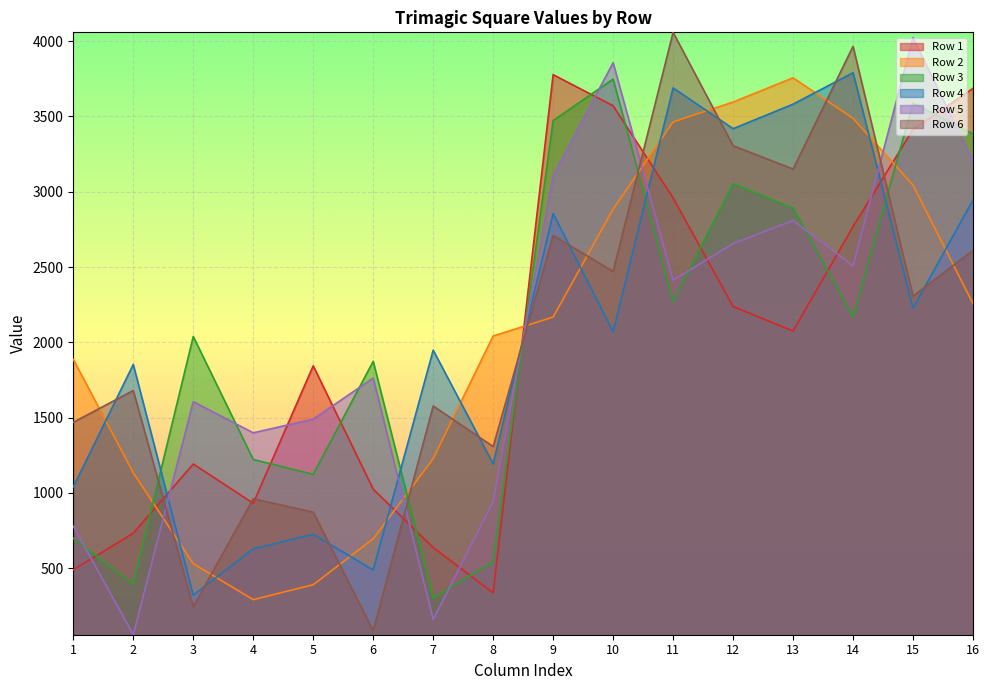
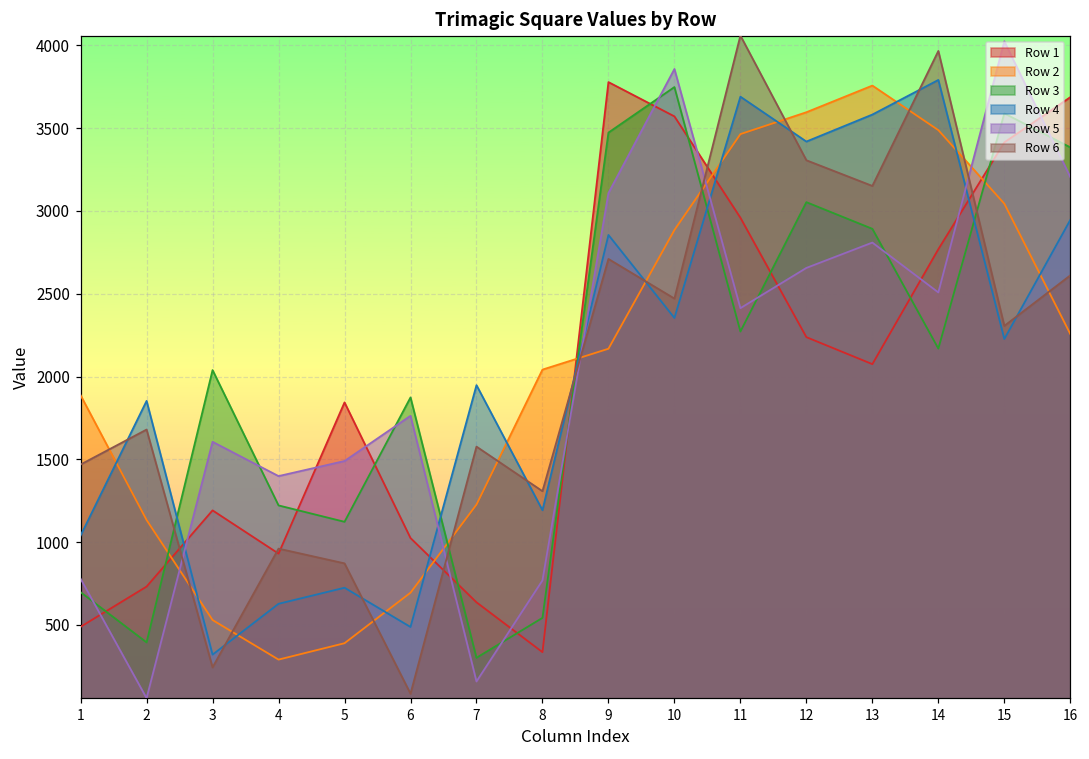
  {
    "Row 1": {
      "1": 490,
      "2": 730,
      "3": 1190,
      "4": 930,
      "5": 1840,
      "6": 1030,
      "7": 640,
      "8": 340,
      "9": 3780,
      "10": 3570,
      "11": 2960,
      "12": 2240,
      "13": 2080,
      "14": 2770,
      "16": 3690
    },
    "Row 2": {
      "1": 1890,
      "2": 1130,
      "3": 530,
      "4": 290,
      "5": 390,
      "6": 700,
      "7": 1230,
      "8": 2040,
      "9": 2170,
      "10": 2890,
      "11": 3460,
      "12": 3600,
      "13": 3760,
      "14": 3490,
      "15": 3040,
      "16": 2260
    },
    "Row 3": {
      "1": 700,
      "2": 400,
      "3": 2040,
      "4": 1220,
      "5": 1120,
      "6": 1870,
      "7": 300,
      "8": 540,
      "9": 3470,
      "10": 3750,
      "11": 2270,
      "12": 3050,
      "13": 2890,
      "14": 2170,
      "16": 3380
    },
    "Row 4": {
      "1": 1040,
      "2": 1850,
      "3": 320,
      "4": 630,
      "5": 730,
      "6": 490,
      "7": 1950,
      "8": 1190,
      "9": 2860,
-     "10": 2070,
+     "10": 2350,
      "11": 3690,
      "12": 3420,
      "13": 3580,
      "14": 3790,
      "15": 2230,
      "16": 2950
    },
    "Row 5": {
      "1": 780,
      "2": 60,
      "3": 1610,
      "4": 1400,
      "5": 1490,
      "6": 1760,
      "7": 160,
-     "8": 940,
+     "8": 770,
      "9": 3110,
      "10": 3860,
      "11": 2410,
      "12": 2660,
      "13": 2810,
      "14": 2510,
      "15": 4020,
      "16": 3210
    },
    "Row 6": {
      "1": 1470,
      "2": 1680,
      "3": 240,
      "4": 960,
      "5": 870,
      "6": 90,
      "7": 1580,
      "8": 1310,
      "9": 2710,
      "10": 2470,
      "11": 4060,
      "12": 3310,
      "13": 3150,
      "14": 3970,
      "15": 2310,
      "16": 2610
    }
  }
